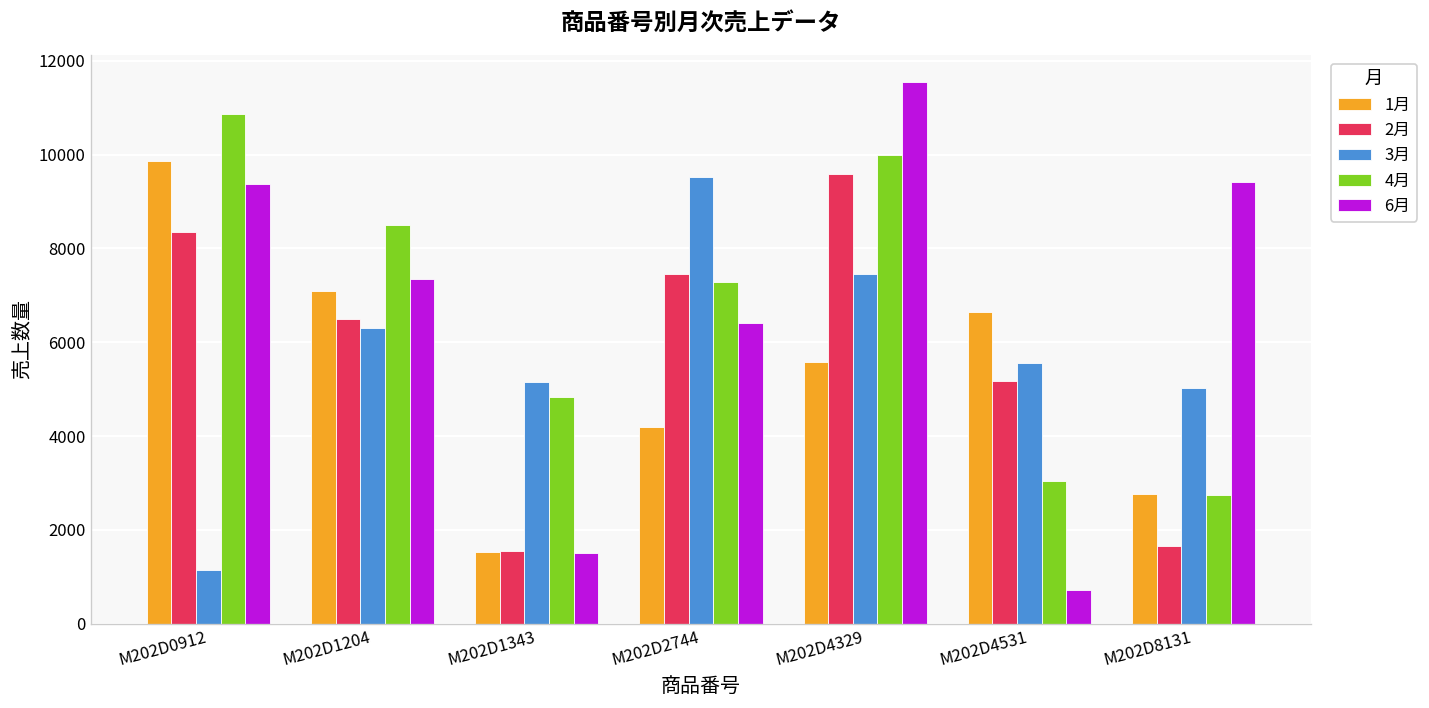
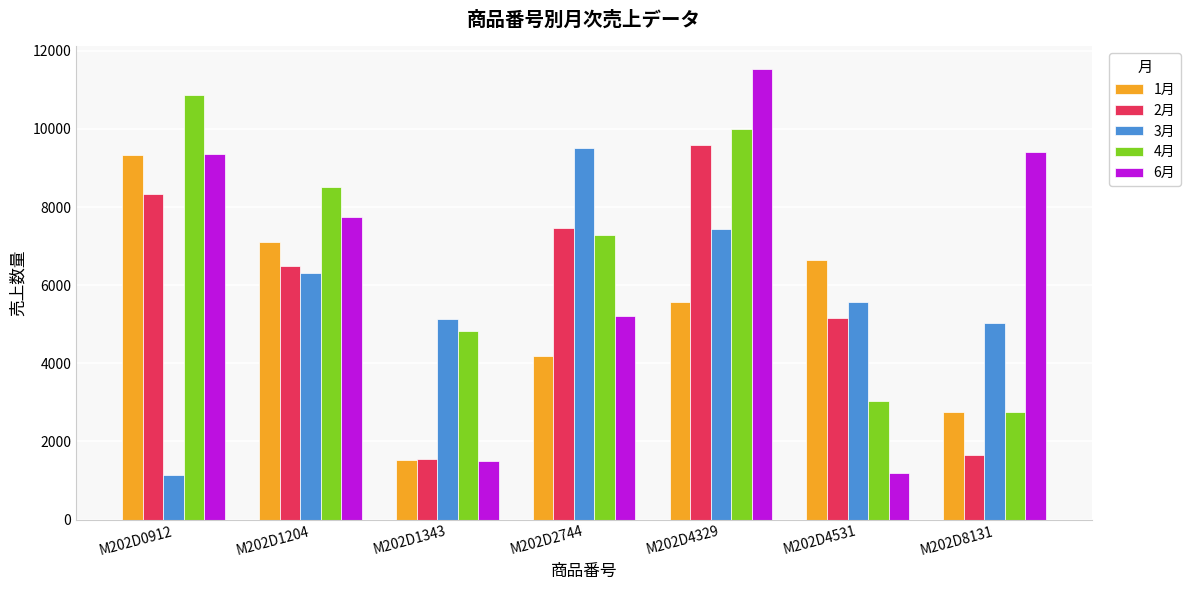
  {
    "1月": {
-     "M202D0912": 9900,
+     "M202D0912": 9300,
      "M202D1204": 7100,
      "M202D1343": 1500,
      "M202D2744": 4200,
      "M202D4329": 5600,
      "M202D4531": 6600,
      "M202D8131": 2800
    },
    "2月": {
      "M202D0912": 8300,
      "M202D1204": 6500,
      "M202D1343": 1500,
      "M202D2744": 7500,
      "M202D4329": 9600,
      "M202D4531": 5200,
      "M202D8131": 1700
    },
    "3月": {
      "M202D0912": 1100,
      "M202D1204": 6300,
      "M202D1343": 5100,
      "M202D2744": 9500,
      "M202D4329": 7500,
      "M202D4531": 5600,
      "M202D8131": 5000
    },
    "4月": {
      "M202D0912": 10900,
      "M202D1204": 8500,
      "M202D1343": 4800,
      "M202D2744": 7300,
      "M202D4329": 10000,
      "M202D4531": 3000,
      "M202D8131": 2700
    },
    "6月": {
      "M202D0912": 9400,
-     "M202D1204": 7400,
+     "M202D1204": 7700,
      "M202D1343": 1500,
-     "M202D2744": 6400,
+     "M202D2744": 5200,
      "M202D4329": 11500,
-     "M202D4531": 700,
+     "M202D4531": 1200,
      "M202D8131": 9400
    }
  }
